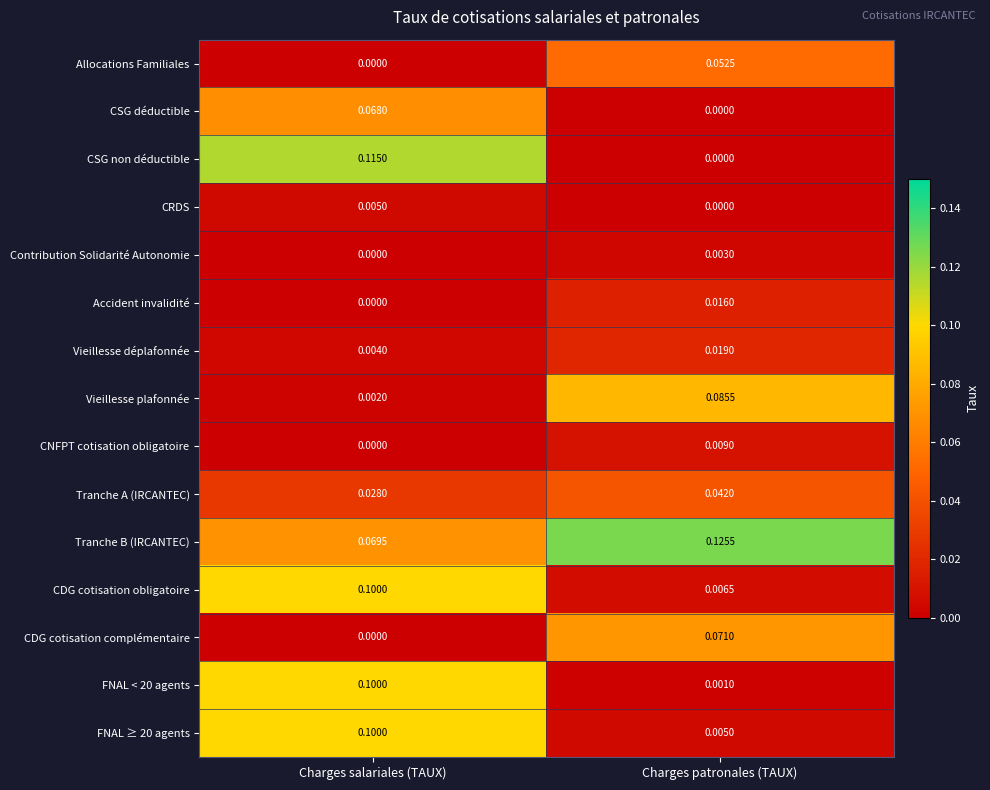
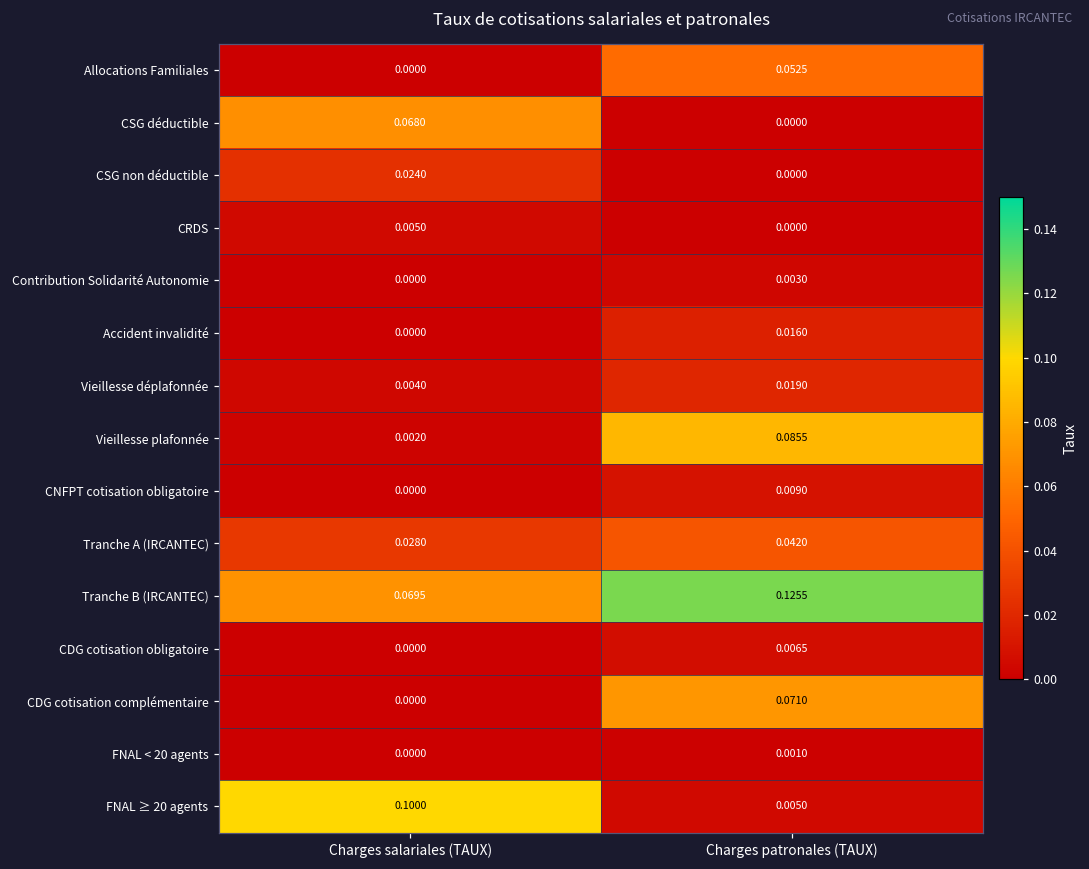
  {
    "Allocations Familiales": {
      "Charges salariales (TAUX)": 0.0000,
      "Charges patronales (TAUX)": 0.0525
    },
    "CSG déductible": {
      "Charges salariales (TAUX)": 0.0680,
      "Charges patronales (TAUX)": 0.0000
    },
    "CSG non déductible": {
-     "Charges salariales (TAUX)": 0.1150,
+     "Charges salariales (TAUX)": 0.0240,
      "Charges patronales (TAUX)": 0.0000
    },
    "CRDS": {
      "Charges salariales (TAUX)": 0.0050,
      "Charges patronales (TAUX)": 0.0000
    },
    "Contribution Solidarité Autonomie": {
      "Charges salariales (TAUX)": 0.0000,
      "Charges patronales (TAUX)": 0.0030
    },
    "Accident invalidité": {
      "Charges salariales (TAUX)": 0.0000,
      "Charges patronales (TAUX)": 0.0160
    },
    "Vieillesse déplafonnée": {
      "Charges salariales (TAUX)": 0.0040,
      "Charges patronales (TAUX)": 0.0190
    },
    "Vieillesse plafonnée": {
      "Charges salariales (TAUX)": 0.0020,
      "Charges patronales (TAUX)": 0.0855
    },
    "CNFPT cotisation obligatoire": {
      "Charges salariales (TAUX)": 0.0000,
      "Charges patronales (TAUX)": 0.0090
    },
    "Tranche A (IRCANTEC)": {
      "Charges salariales (TAUX)": 0.0280,
      "Charges patronales (TAUX)": 0.0420
    },
    "Tranche B (IRCANTEC)": {
      "Charges salariales (TAUX)": 0.0695,
      "Charges patronales (TAUX)": 0.1255
    },
    "CDG cotisation obligatoire": {
-     "Charges salariales (TAUX)": 0.1000,
+     "Charges salariales (TAUX)": 0.0000,
      "Charges patronales (TAUX)": 0.0065
    },
    "CDG cotisation complémentaire": {
      "Charges salariales (TAUX)": 0.0000,
      "Charges patronales (TAUX)": 0.0710
    },
    "FNAL < 20 agents": {
-     "Charges salariales (TAUX)": 0.1000,
+     "Charges salariales (TAUX)": 0.0000,
      "Charges patronales (TAUX)": 0.0010
    },
    "FNAL ≥ 20 agents": {
      "Charges salariales (TAUX)": 0.1000,
      "Charges patronales (TAUX)": 0.0050
    }
  }
